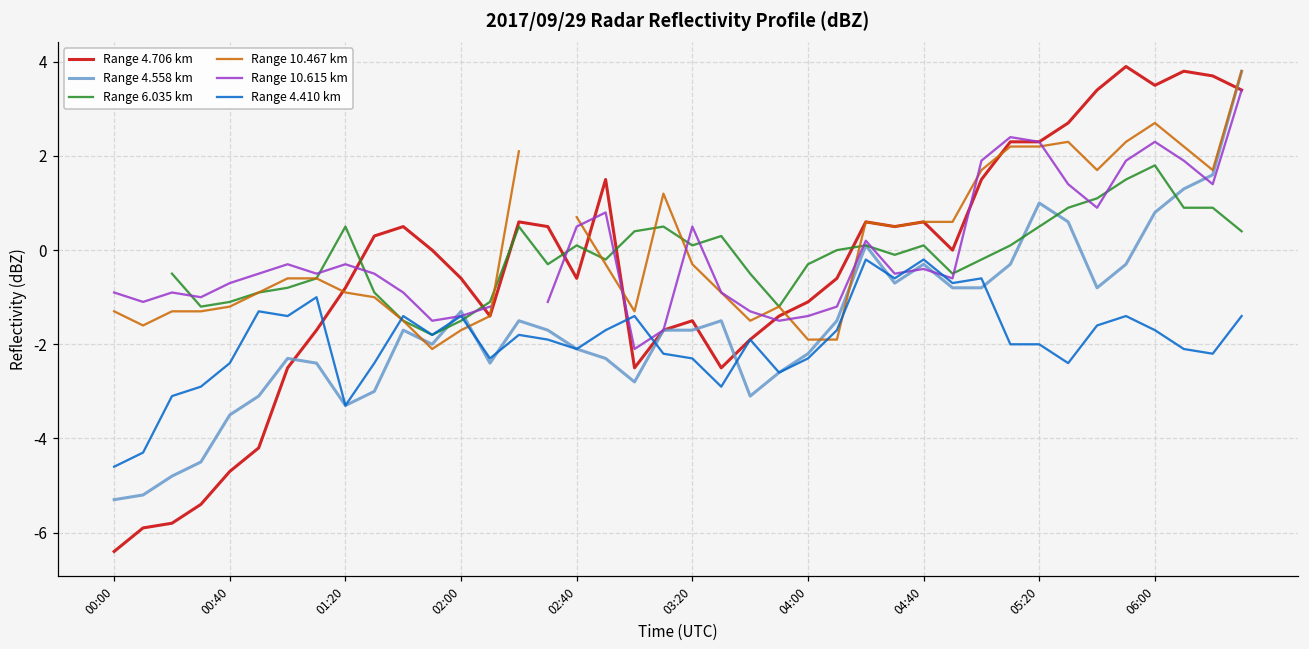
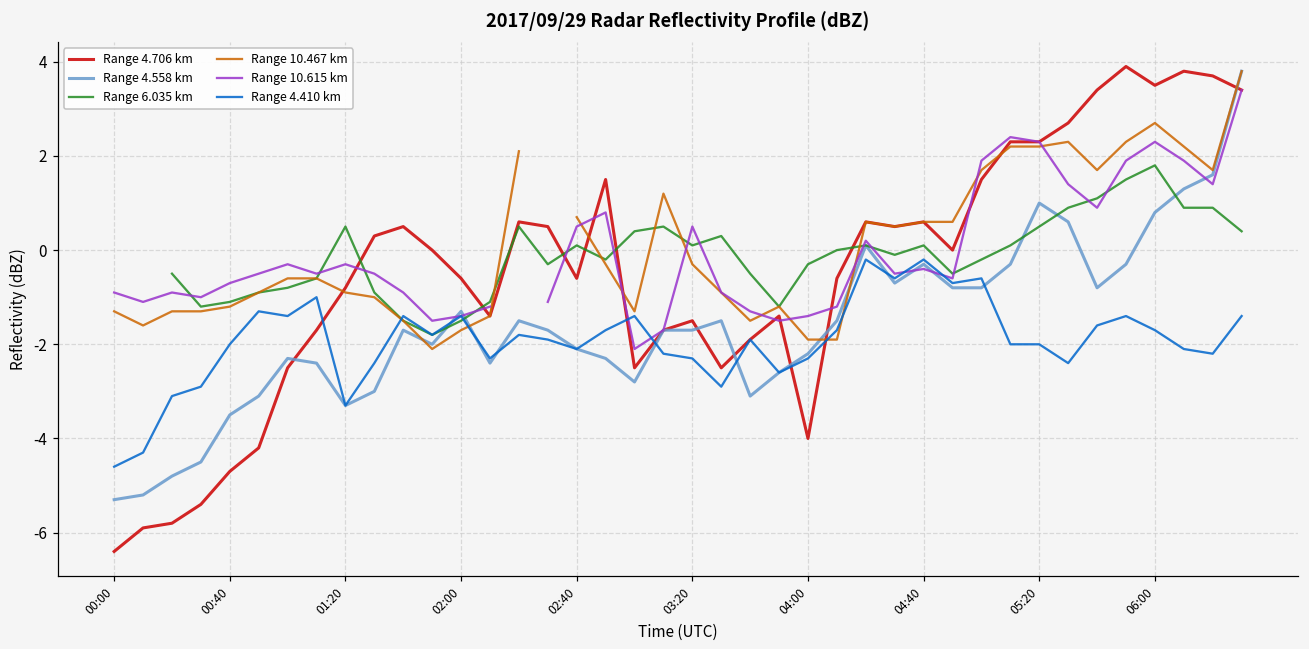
  {
    "Range 4.706 km": {
      "00:00": -6.4,
      "00:40": -4.7,
      "01:20": -0.8,
      "02:00": -0.6,
      "02:40": -0.6,
      "03:20": -1.5,
-     "04:00": -1.1,
+     "04:00": -4.0,
      "06:00": 3.5
    },
    "Range 4.558 km": {
      "00:00": -5.3,
      "00:40": -3.5,
      "02:00": -1.3,
      "03:20": -1.7,
      "04:00": -2.2,
      "04:40": -0.3,
      "05:20": 1.0,
      "06:00": 0.8
    },
    "Range 6.035 km": {
      "00:00": -0.3,
      "00:40": -1.1,
      "01:20": 0.5,
      "02:00": -1.5,
      "02:40": 0.1,
      "03:20": 0.1,
      "04:00": -0.3,
      "04:40": 0.1,
      "05:20": 0.5,
      "06:00": 1.8
    },
    "Range 10.467 km": {
      "00:00": -1.3,
      "00:40": -1.2,
      "01:20": -0.9,
      "02:00": -1.7,
      "02:40": 0.7,
      "03:20": -0.3,
      "04:00": -1.9,
      "05:20": 2.2,
      "06:00": 2.7
    },
    "Range 10.615 km": {
      "00:00": -0.9,
      "00:40": -0.7,
      "01:20": -0.3,
      "02:40": 0.5,
      "03:20": 0.5,
      "04:00": -1.4,
      "04:40": -0.4,
      "06:00": 2.3
    },
    "Range 4.410 km": {
      "00:00": -4.6,
-     "00:40": -2.4,
+     "00:40": -2.0,
      "03:20": -2.3,
      "04:00": -2.3,
      "04:40": -0.2,
      "05:20": -2.0,
      "06:00": -1.7
    }
  }
